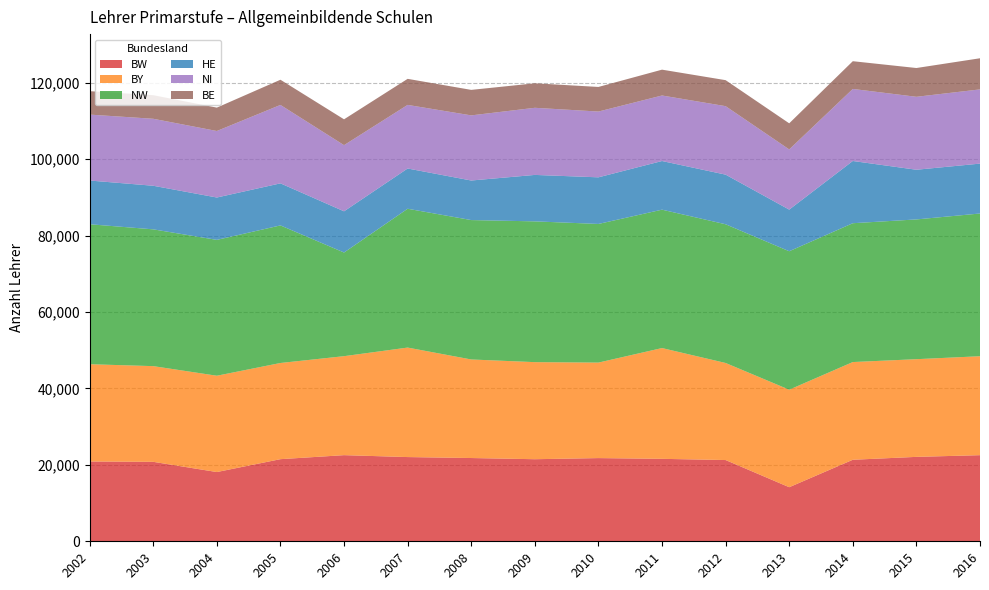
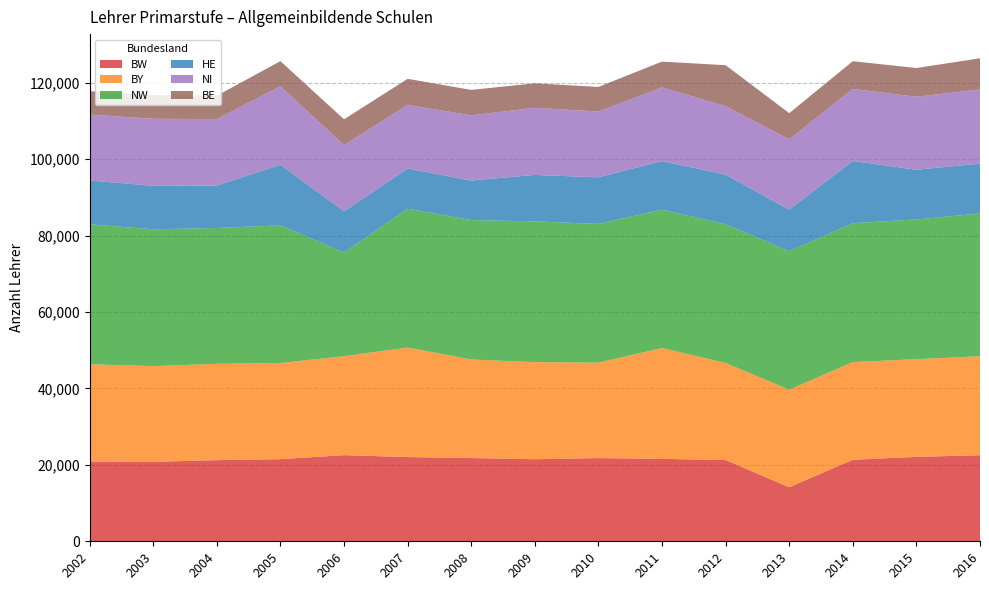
  {
    "BW": {
      "2002": "21,000",
      "2003": "21,000",
-     "2004": "18,000",
+     "2004": "21,000",
      "2005": "21,000",
      "2006": "23,000",
      "2007": "22,000",
      "2008": "22,000",
      "2009": "21,000",
      "2010": "22,000",
      "2011": "22,000",
      "2012": "21,000",
      "2013": "14,000",
      "2014": "21,000",
      "2015": "22,000",
      "2016": "23,000"
    },
    "BY": {
      "2002": "25,000",
      "2003": "25,000",
      "2004": "25,000",
      "2005": "25,000",
      "2006": "26,000",
      "2007": "29,000",
      "2008": "26,000",
      "2009": "25,000",
      "2010": "25,000",
      "2011": "29,000",
      "2012": "25,000",
      "2013": "26,000",
      "2014": "26,000",
      "2015": "26,000",
      "2016": "26,000"
    },
    "NW": {
      "2002": "37,000",
      "2003": "36,000",
      "2004": "36,000",
      "2005": "36,000",
      "2006": "27,000",
      "2007": "36,000",
      "2008": "36,000",
      "2009": "37,000",
      "2010": "36,000",
      "2011": "36,000",
      "2012": "36,000",
      "2013": "36,000",
      "2014": "36,000",
      "2015": "37,000",
      "2016": "37,000"
    },
    "HE": {
      "2002": "11,000",
      "2003": "11,000",
      "2004": "11,000",
-     "2005": "11,000",
+     "2005": "16,000",
      "2006": "11,000",
      "2007": "11,000",
      "2008": "10,000",
      "2009": "12,000",
      "2010": "12,000",
      "2011": "13,000",
      "2012": "13,000",
      "2013": "11,000",
      "2014": "16,000",
      "2015": "13,000",
      "2016": "13,000"
    },
    "NI": {
      "2002": "17,000",
      "2003": "18,000",
      "2004": "17,000",
      "2005": "21,000",
      "2006": "17,000",
      "2007": "17,000",
      "2008": "17,000",
      "2009": "18,000",
      "2010": "17,000",
-     "2011": "17,000",
+     "2011": "19,000",
      "2012": "18,000",
-     "2013": "16,000",
+     "2013": "18,000",
      "2014": "19,000",
      "2015": "19,000",
      "2016": "19,000"
    },
    "BE": {
      "2002": "6,000",
      "2005": "7,000",
      "2006": "7,000",
      "2007": "7,000",
      "2008": "7,000",
      "2009": "6,000",
      "2010": "6,000",
      "2011": "7,000",
-     "2012": "7,000",
+     "2012": "11,000",
      "2013": "7,000",
      "2014": "7,000",
      "2015": "8,000",
      "2016": "8,000"
    }
  }
